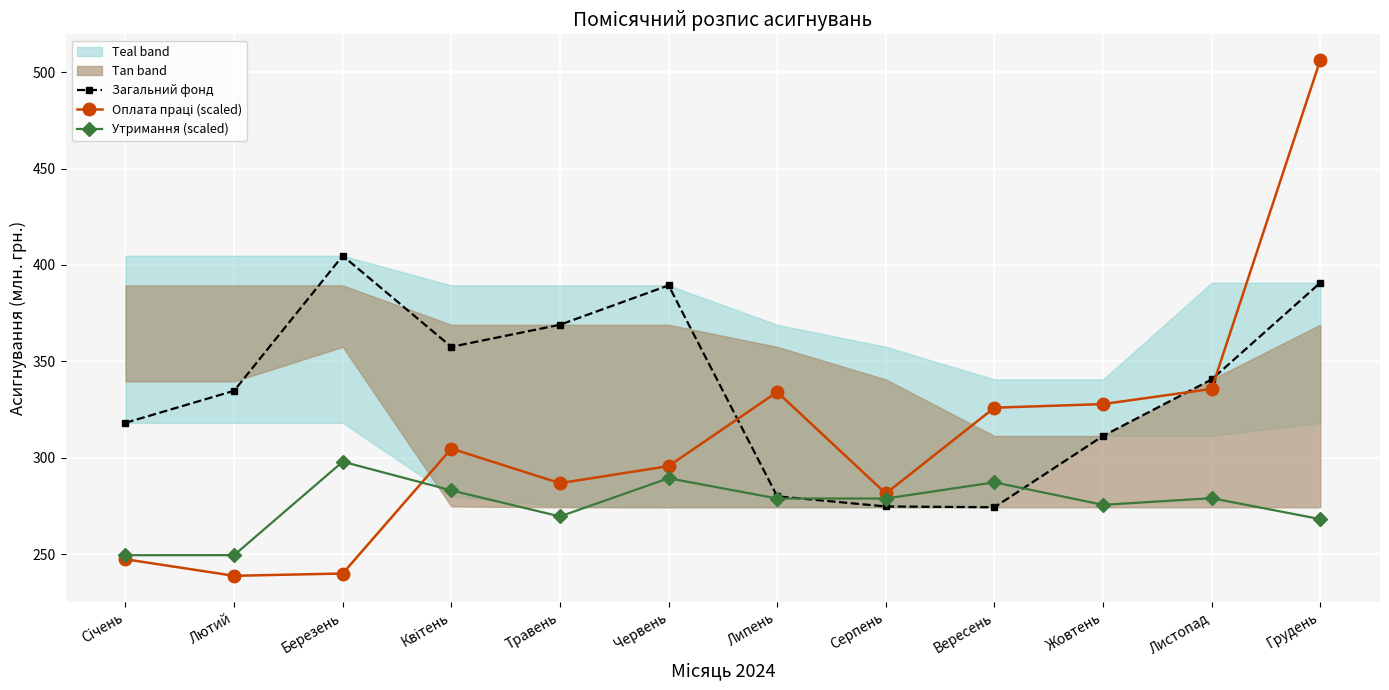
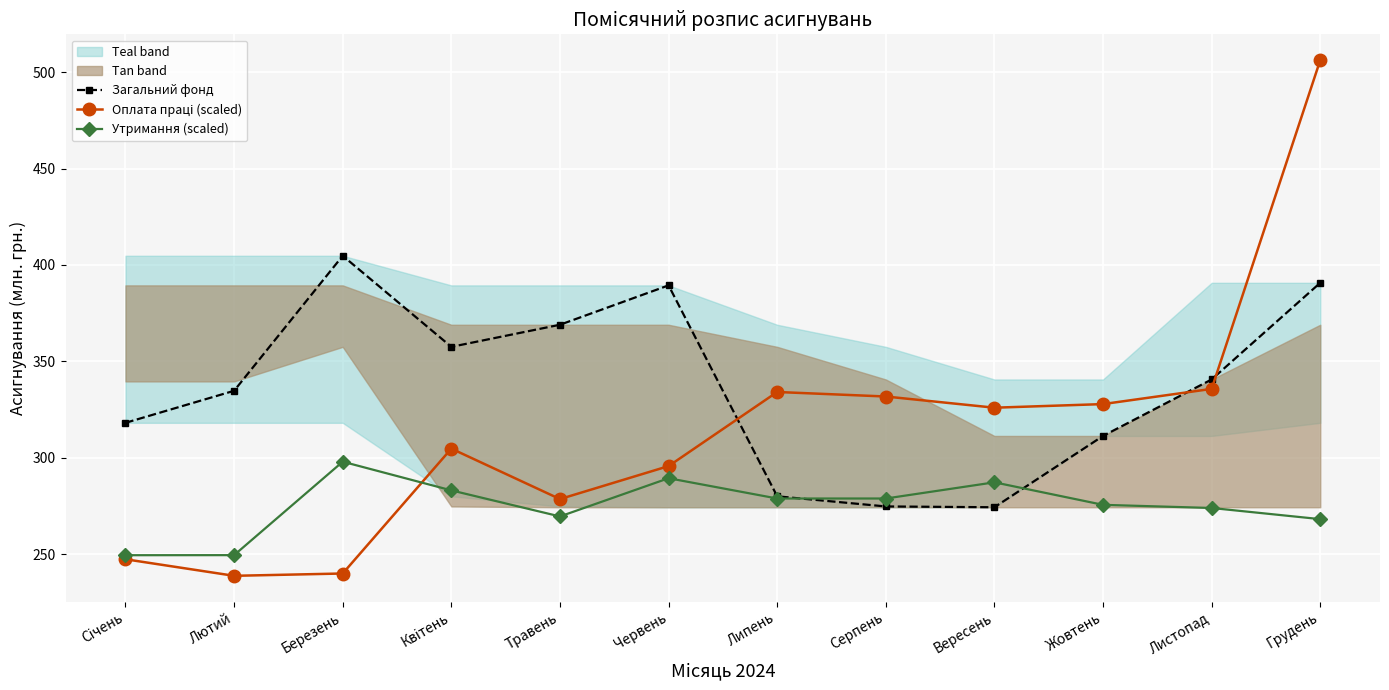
  {
    "Загальний фонд": {
      "Січень": 318,
      "Лютий": 335,
      "Квітень": 357,
      "Серпень": 275,
      "Вересень": 274
    },
    "Teal band": {
      "Жовтень": 29
    },
    "Оплата праці (scaled)": {
      "Січень": 247,
      "Лютий": 239,
      "Березень": 240,
      "Квітень": 305,
-     "Травень": 287,
+     "Травень": 279,
      "Червень": 296,
      "Липень": 334,
-     "Серпень": 281,
+     "Серпень": 332,
      "Вересень": 326,
      "Жовтень": 328,
      "Листопад": 336,
      "Грудень": 506
    },
    "Утримання (scaled)": {
      "Січень": 249,
      "Лютий": 249,
      "Березень": 298,
      "Квітень": 283,
      "Травень": 269,
      "Червень": 289,
      "Серпень": 279,
      "Вересень": 287,
      "Жовтень": 276,
-     "Листопад": 279,
+     "Листопад": 274,
      "Грудень": 268
    }
  }
